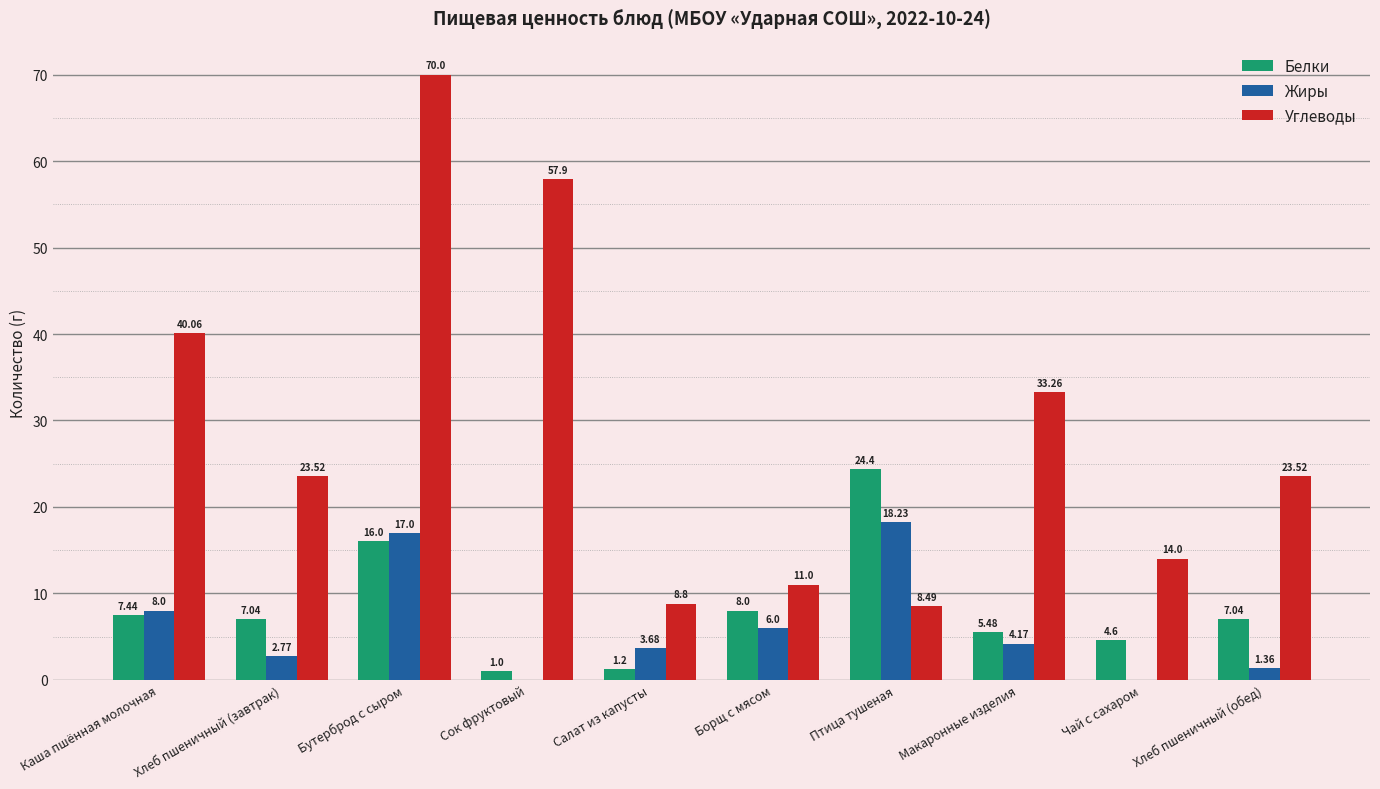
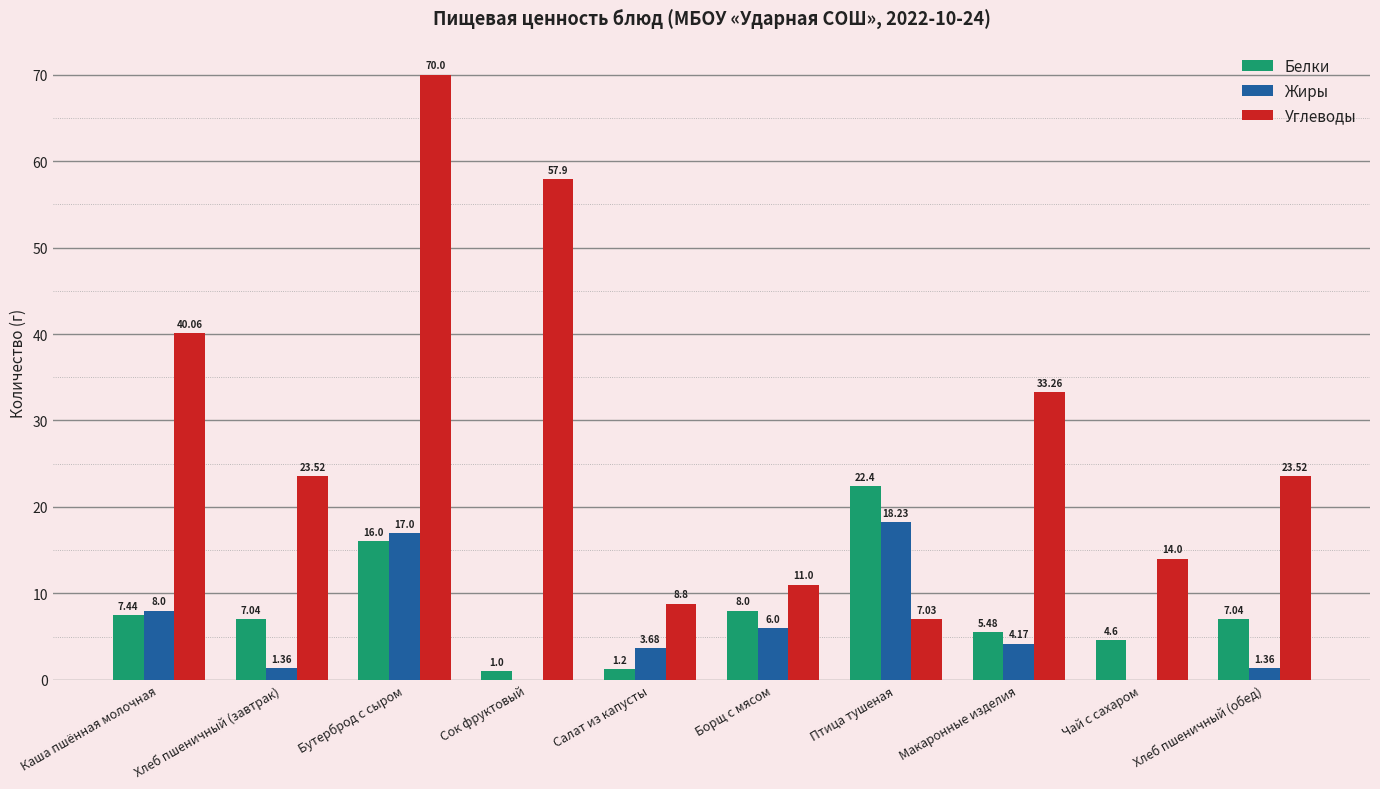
  {
    "Белки": {
      "Каша пшённая молочная": 7.44,
      "Хлеб пшеничный (завтрак)": 7.04,
      "Бутерброд с сыром": 16.0,
      "Сок фруктовый": 1.0,
      "Салат из капусты": 1.2,
      "Борщ с мясом": 8.0,
-     "Птица тушеная": 24.4,
+     "Птица тушеная": 22.4,
      "Макаронные изделия": 5.48,
      "Чай с сахаром": 4.6,
      "Хлеб пшеничный (обед)": 7.04
    },
    "Жиры": {
      "Каша пшённая молочная": 8.0,
-     "Хлеб пшеничный (завтрак)": 2.77,
+     "Хлеб пшеничный (завтрак)": 1.36,
      "Бутерброд с сыром": 17.0,
      "Салат из капусты": 3.68,
      "Борщ с мясом": 6.0,
      "Птица тушеная": 18.23,
      "Макаронные изделия": 4.17,
      "Хлеб пшеничный (обед)": 1.36
    },
    "Углеводы": {
      "Каша пшённая молочная": 40.06,
      "Хлеб пшеничный (завтрак)": 23.52,
      "Бутерброд с сыром": 70.0,
      "Сок фруктовый": 57.9,
      "Салат из капусты": 8.8,
      "Борщ с мясом": 11.0,
-     "Птица тушеная": 8.49,
+     "Птица тушеная": 7.03,
      "Макаронные изделия": 33.26,
      "Чай с сахаром": 14.0,
      "Хлеб пшеничный (обед)": 23.52
    }
  }
